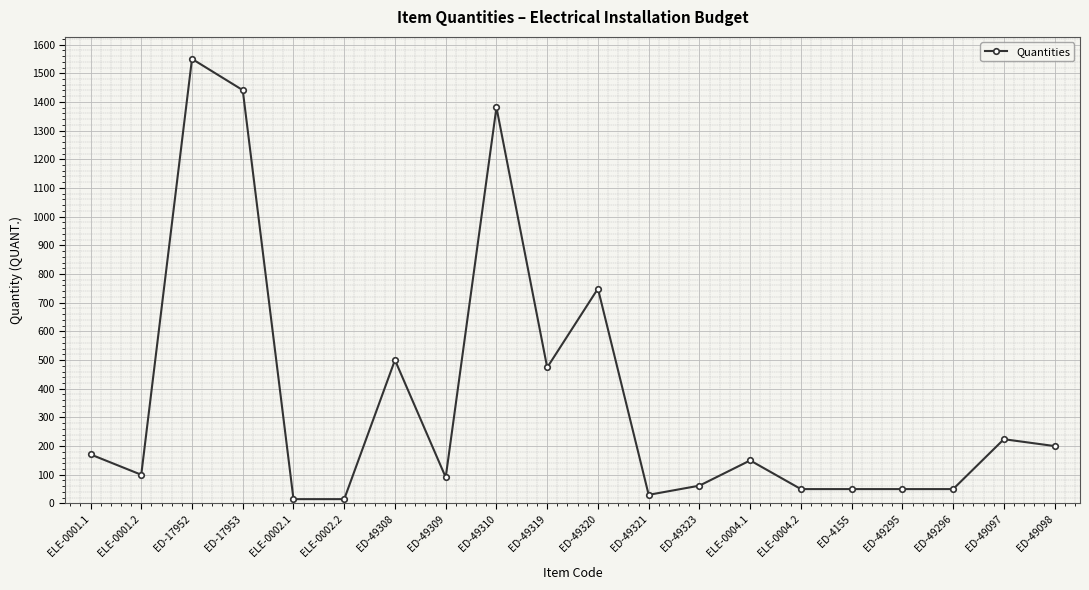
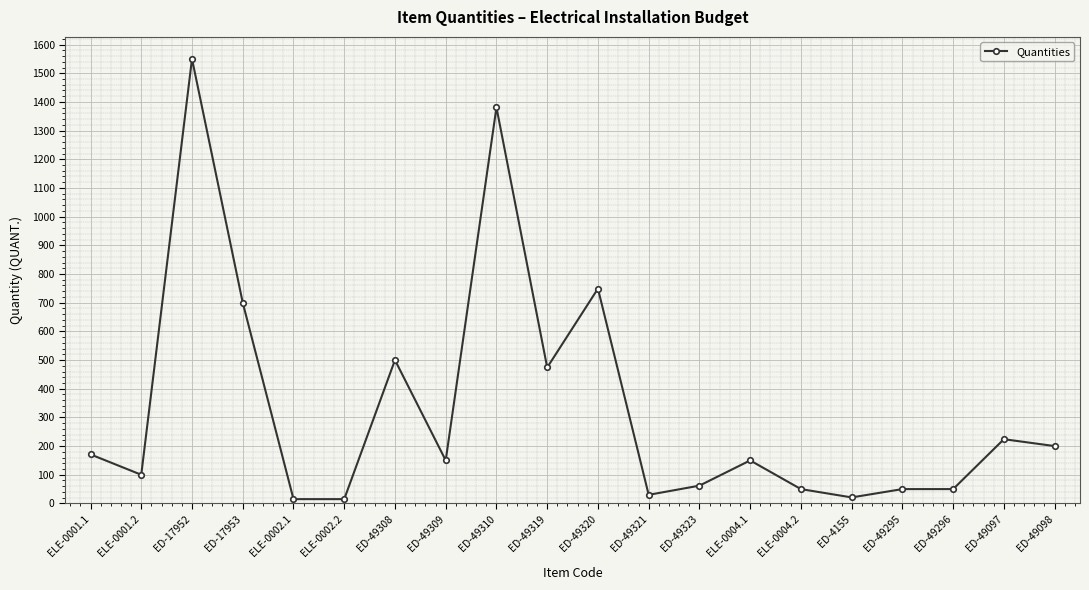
  {
    "ELE-0001.1": 170,
    "ELE-0001.2": 100,
    "ED-17952": 1550,
-   "ED-17953": 1440,
+   "ED-17953": 700,
    "ELE-0002.1": 20,
    "ELE-0002.2": 20,
    "ED-49308": 500,
-   "ED-49309": 90,
+   "ED-49309": 150,
    "ED-49310": 1380,
    "ED-49319": 470,
    "ED-49320": 750,
    "ED-49321": 30,
    "ED-49323": 60,
    "ELE-0004.1": 150,
    "ELE-0004.2": 50,
-   "ED-4155": 50,
+   "ED-4155": 20,
    "ED-49295": 50,
    "ED-49296": 50,
    "ED-49097": 220,
    "ED-49098": 200
  }
